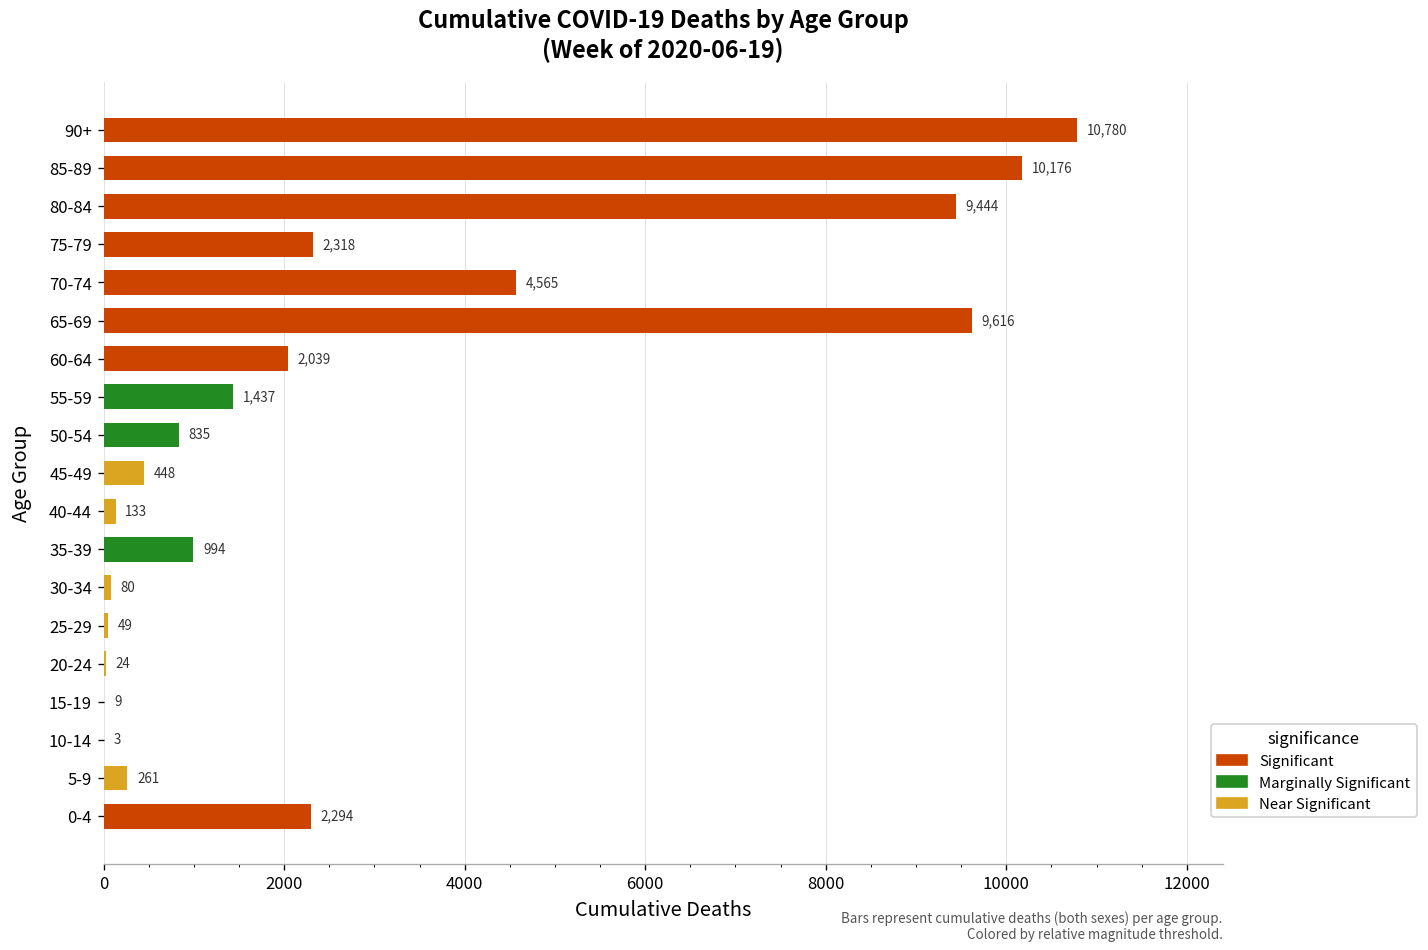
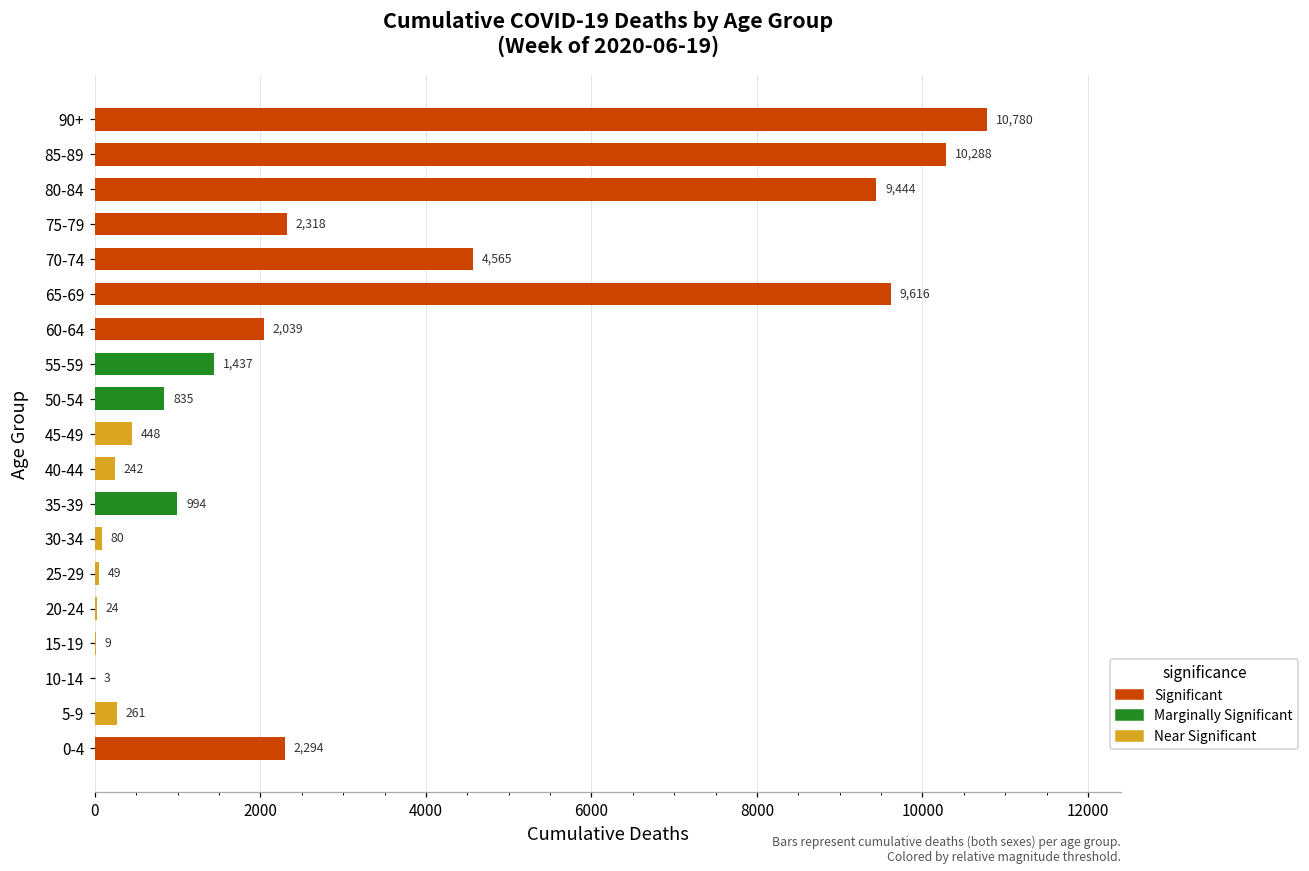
  {
    "90+": "10,780",
-   "85-89": "10,176",
+   "85-89": "10,288",
    "80-84": "9,444",
    "75-79": "2,318",
    "70-74": "4,565",
    "65-69": "9,616",
    "60-64": "2,039",
    "55-59": "1,437",
    "50-54": "835",
    "45-49": "448",
-   "40-44": "133",
+   "40-44": "242",
    "35-39": "994",
    "30-34": "80",
    "25-29": "49",
    "20-24": "24",
    "15-19": "9",
    "10-14": "3",
    "5-9": "261",
    "0-4": "2,294"
  }
